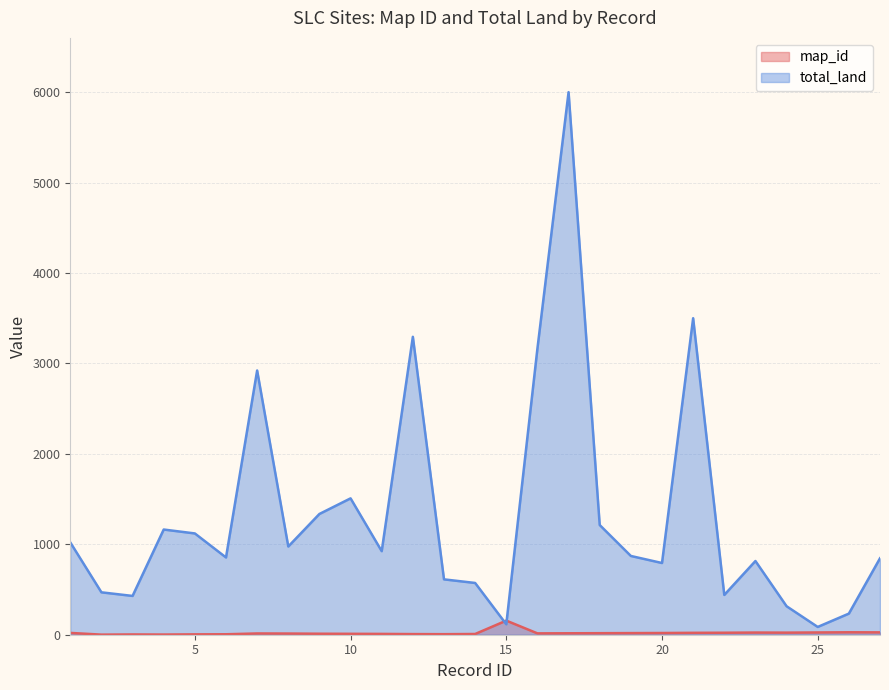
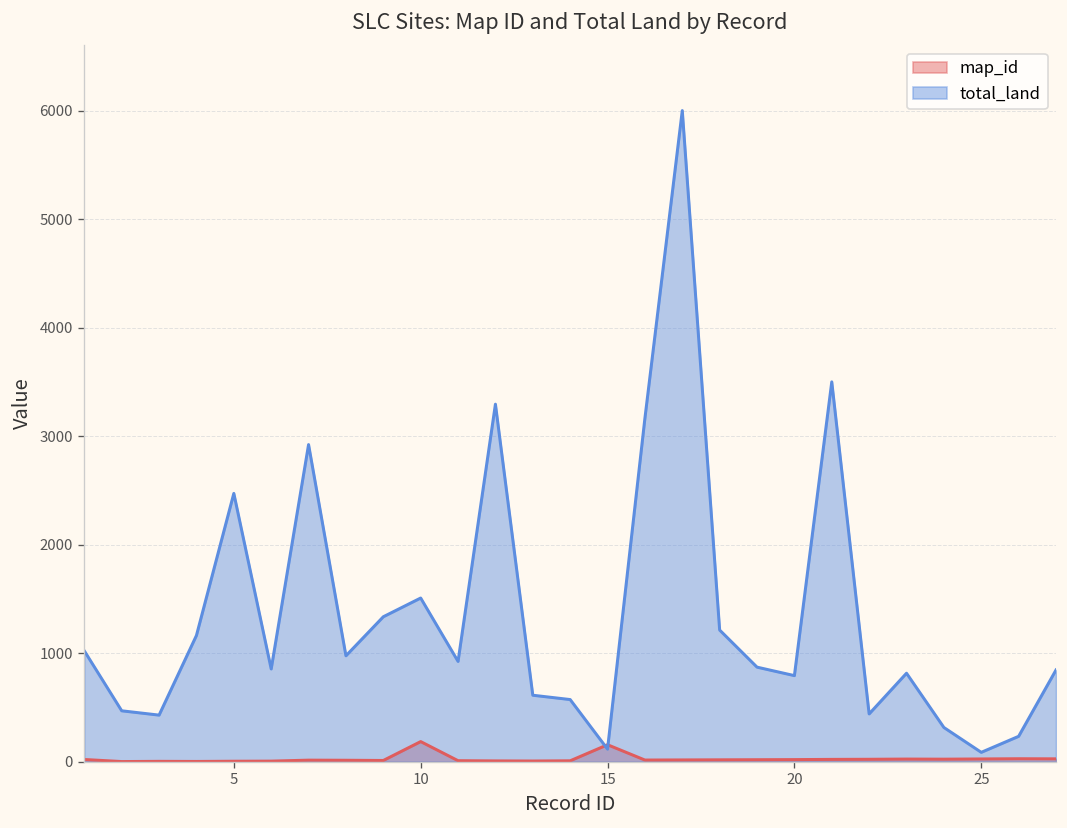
  {
    "map_id": {
      "5": 0,
-     "10": 0,
+     "10": 200,
      "15": 200,
      "20": 0,
      "25": 0
    },
    "total_land": {
-     "5": 1100,
+     "5": 2500,
      "10": 1500,
      "15": 100,
      "20": 800,
      "25": 100
    }
  }
